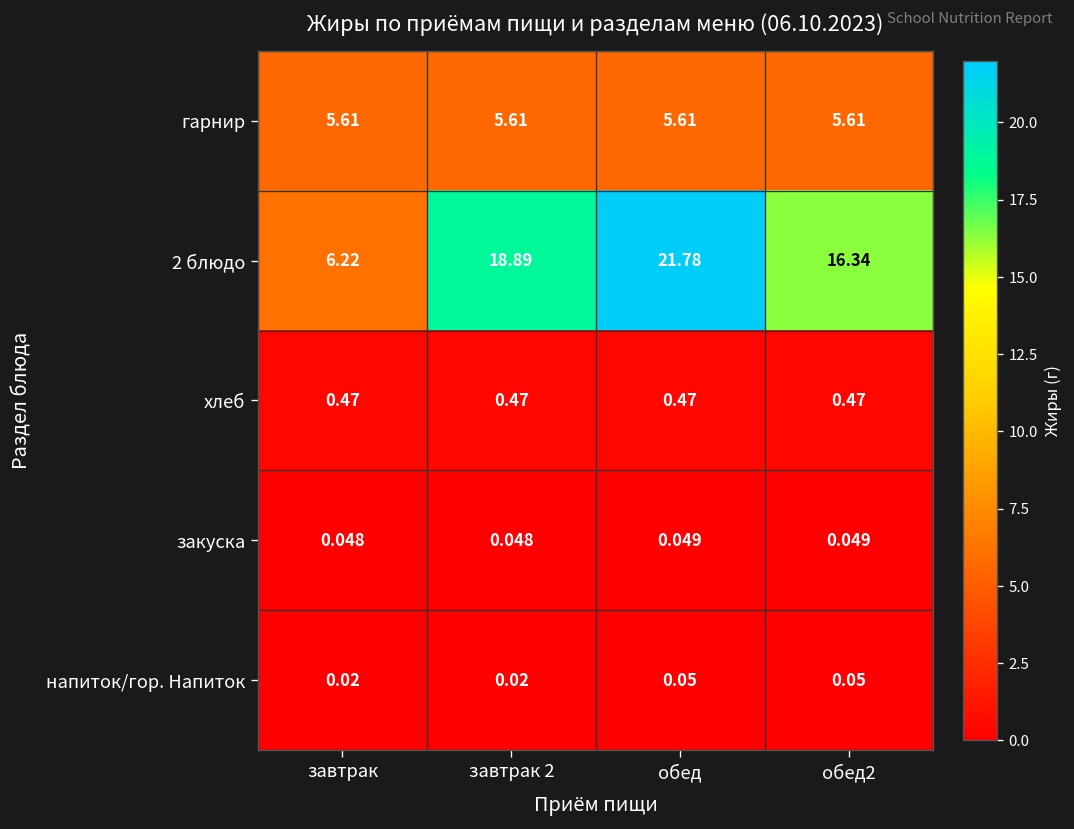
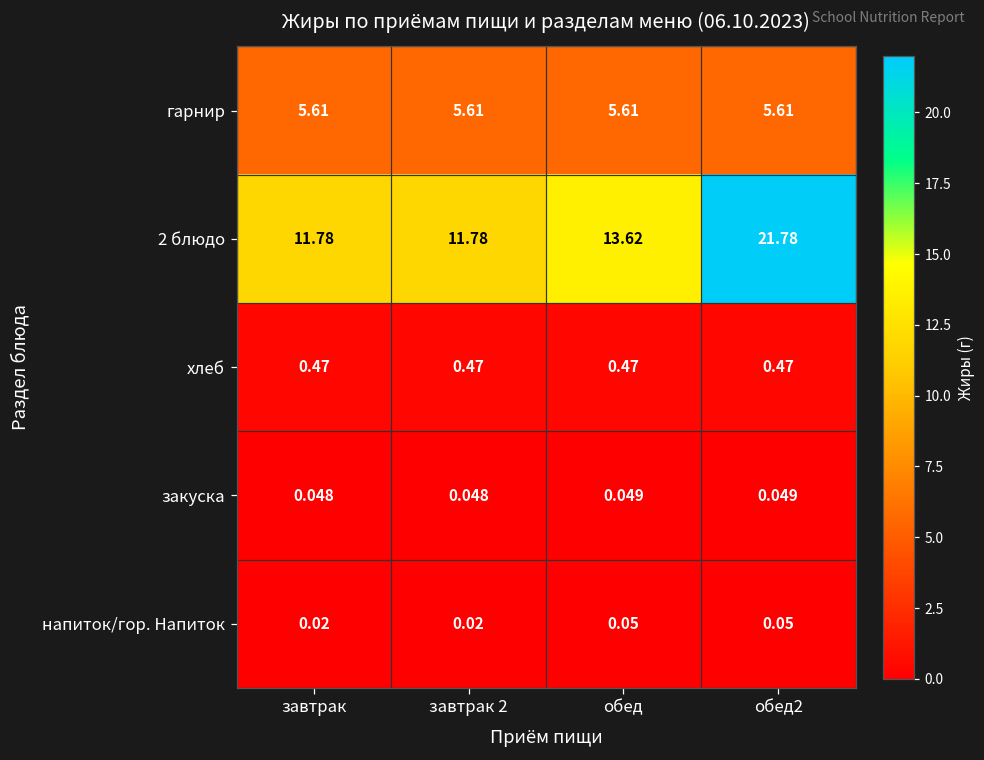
  {
    "гарнир": {
      "завтрак": 5.61,
      "завтрак 2": 5.61,
      "обед": 5.61,
      "обед2": 5.61
    },
    "2 блюдо": {
-     "завтрак": 6.22,
-     "завтрак 2": 18.89,
-     "обед": 21.78,
-     "обед2": 16.34
+     "завтрак": 11.78,
+     "завтрак 2": 11.78,
+     "обед": 13.62,
+     "обед2": 21.78
    },
    "хлеб": {
      "завтрак": 0.47,
      "завтрак 2": 0.47,
      "обед": 0.47,
      "обед2": 0.47
    },
    "закуска": {
      "завтрак": 0.048,
      "завтрак 2": 0.048,
      "обед": 0.049,
      "обед2": 0.049
    },
    "напиток/гор. Напиток": {
      "завтрак": 0.02,
      "завтрак 2": 0.02,
      "обед": 0.05,
      "обед2": 0.05
    }
  }
